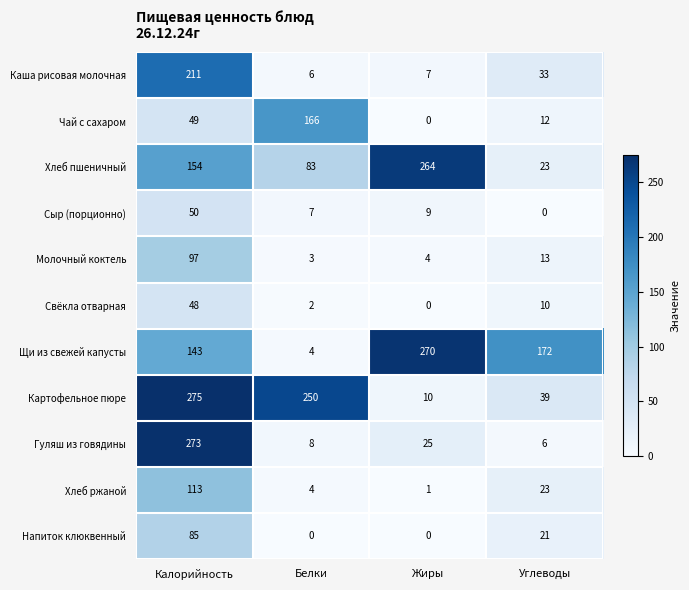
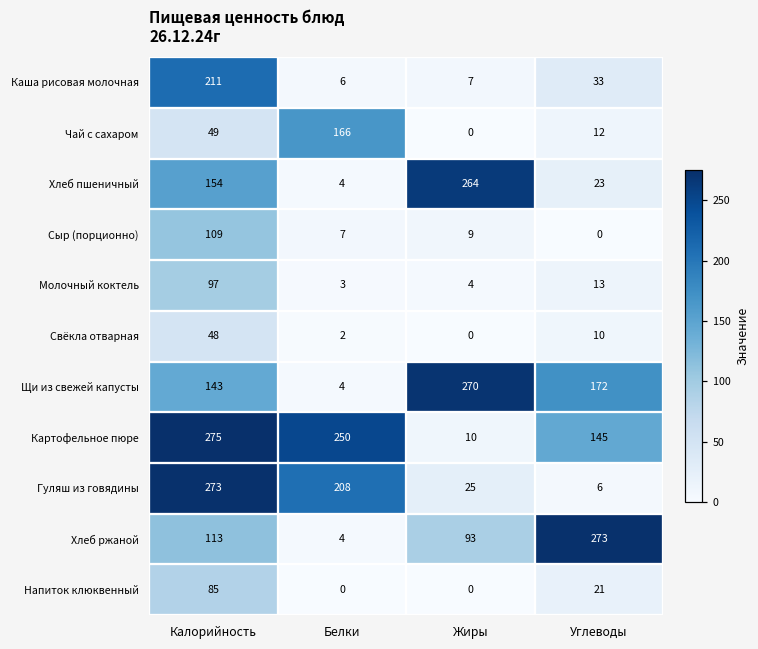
  {
    "Каша рисовая молочная": {
      "Калорийность": 211,
      "Белки": 6,
      "Жиры": 7,
      "Углеводы": 33
    },
    "Чай с сахаром": {
      "Калорийность": 49,
      "Белки": 166,
      "Жиры": 0,
      "Углеводы": 12
    },
    "Хлеб пшеничный": {
      "Калорийность": 154,
-     "Белки": 83,
+     "Белки": 4,
      "Жиры": 264,
      "Углеводы": 23
    },
    "Сыр (порционно)": {
-     "Калорийность": 50,
+     "Калорийность": 109,
      "Белки": 7,
      "Жиры": 9,
      "Углеводы": 0
    },
    "Молочный коктель": {
      "Калорийность": 97,
      "Белки": 3,
      "Жиры": 4,
      "Углеводы": 13
    },
    "Свёкла отварная": {
      "Калорийность": 48,
      "Белки": 2,
      "Жиры": 0,
      "Углеводы": 10
    },
    "Щи из свежей капусты": {
      "Калорийность": 143,
      "Белки": 4,
      "Жиры": 270,
      "Углеводы": 172
    },
    "Картофельное пюре": {
      "Калорийность": 275,
      "Белки": 250,
      "Жиры": 10,
-     "Углеводы": 39
+     "Углеводы": 145
    },
    "Гуляш из говядины": {
      "Калорийность": 273,
-     "Белки": 8,
+     "Белки": 208,
      "Жиры": 25,
      "Углеводы": 6
    },
    "Хлеб ржаной": {
      "Калорийность": 113,
      "Белки": 4,
-     "Жиры": 1,
-     "Углеводы": 23
+     "Жиры": 93,
+     "Углеводы": 273
    },
    "Напиток клюквенный": {
      "Калорийность": 85,
      "Белки": 0,
      "Жиры": 0,
      "Углеводы": 21
    }
  }
